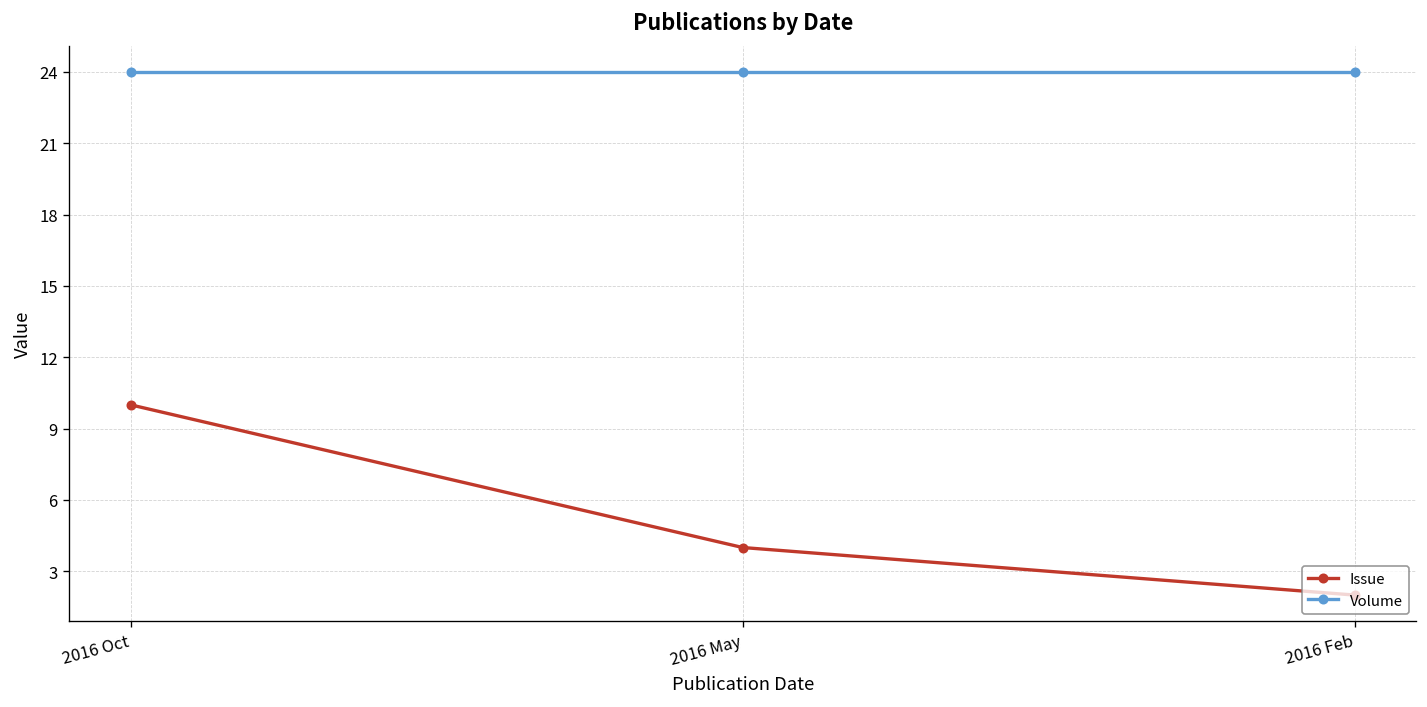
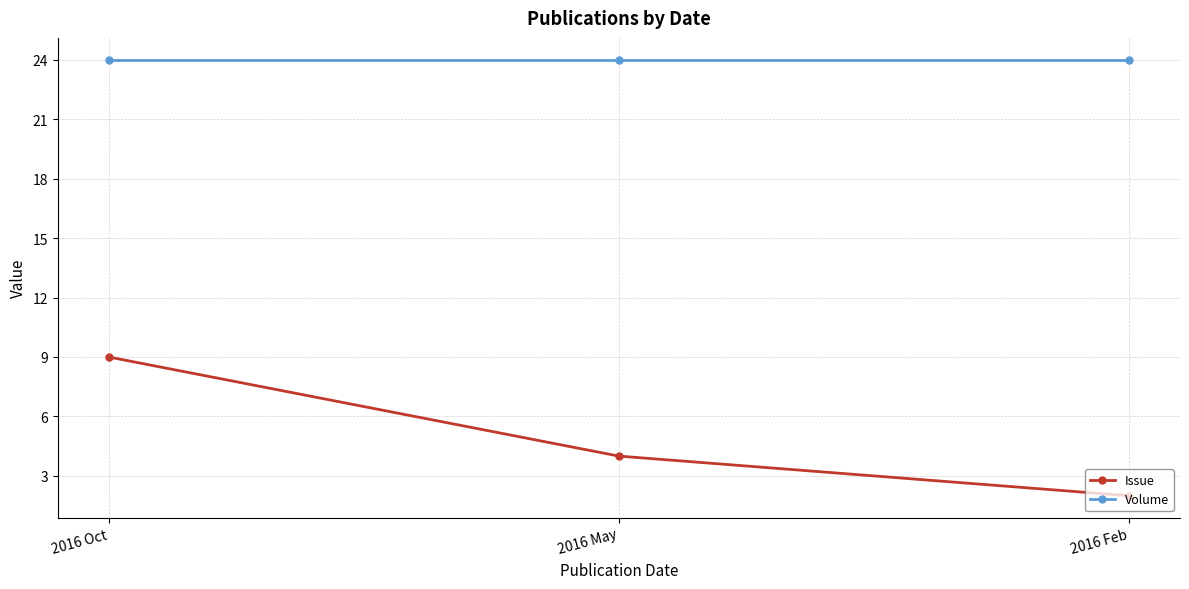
  {
    "Issue": {
-     "2016 Oct": 10,
+     "2016 Oct": 9,
      "2016 May": 4
    },
    "Volume": {
      "2016 Oct": 24,
      "2016 May": 24,
      "2016 Feb": 24
    }
  }
